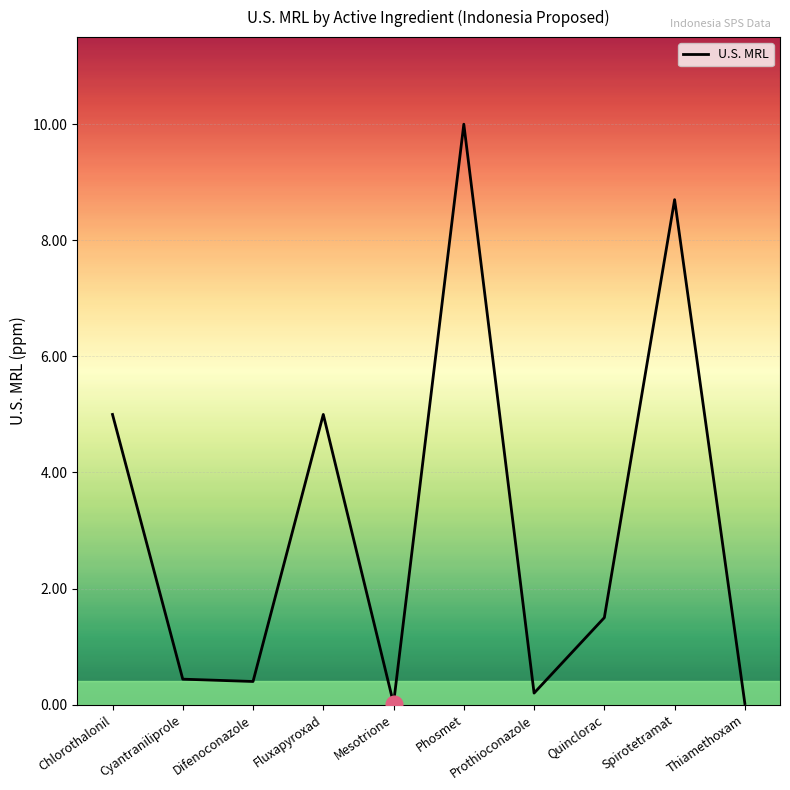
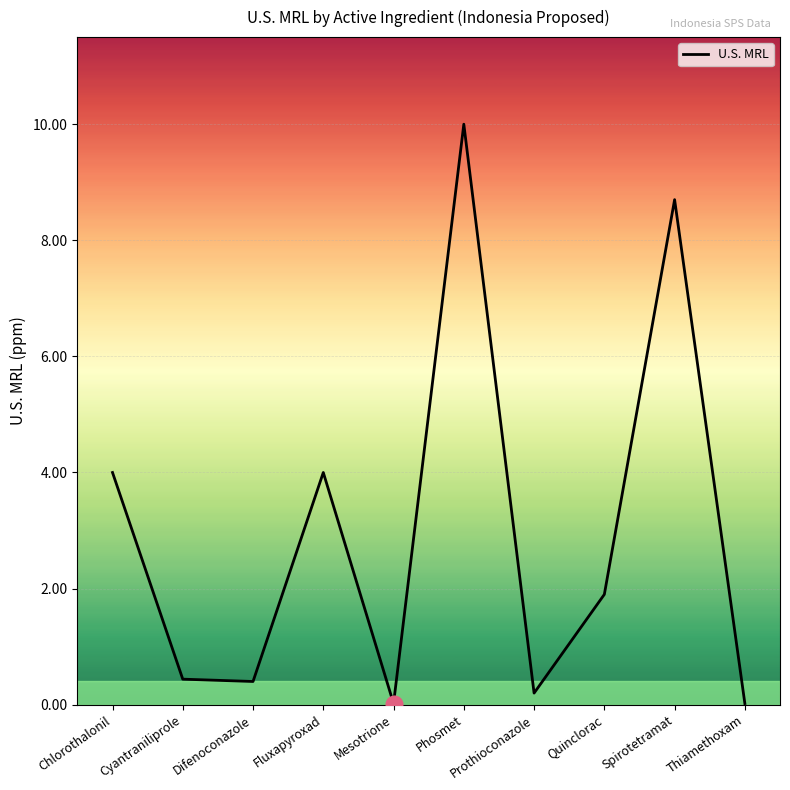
  {
    "U.S. MRL": {
-     "Chlorothalonil": 5,
+     "Chlorothalonil": 4,
      "Cyantraniliprole": 0.4,
-     "Fluxapyroxad": 5,
+     "Fluxapyroxad": 4,
      "Phosmet": 10.0,
-     "Quinclorac": 1.5,
+     "Quinclorac": 1.9,
      "Spirotetramat": 8.7
    }
  }
